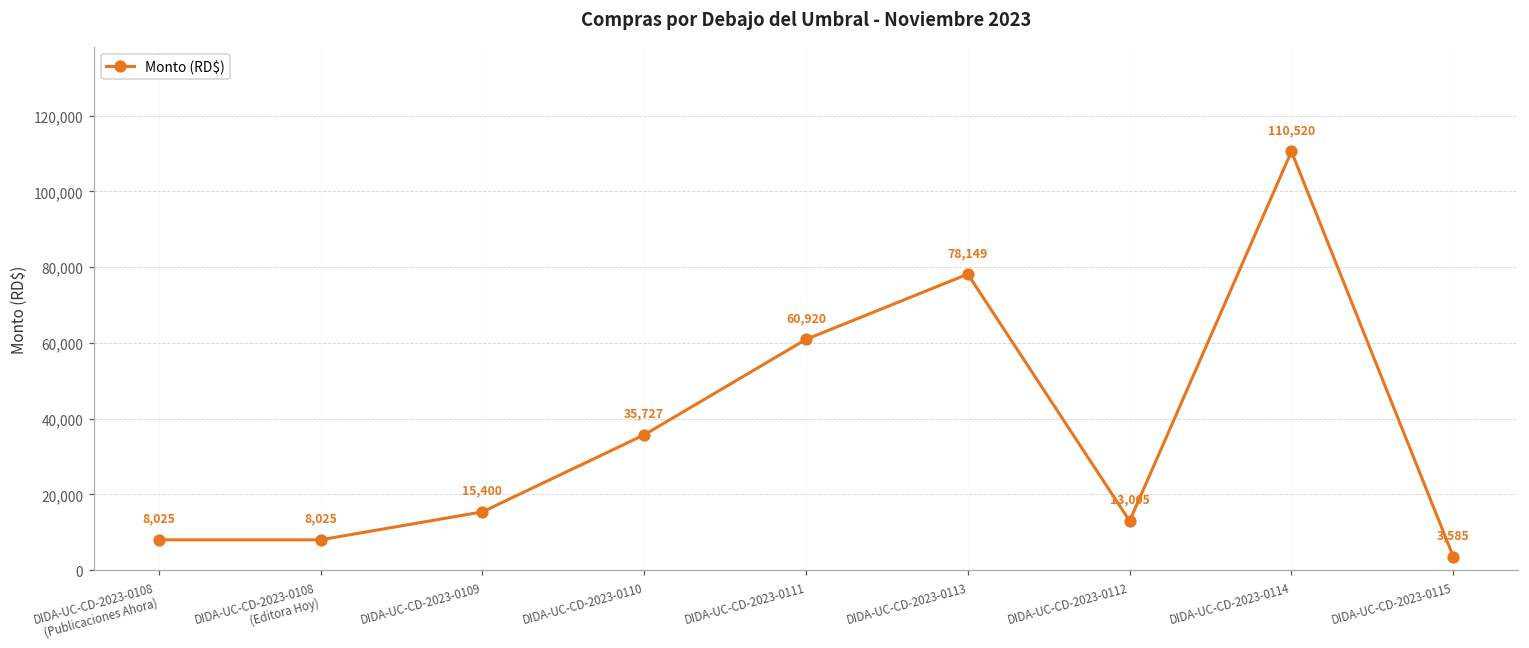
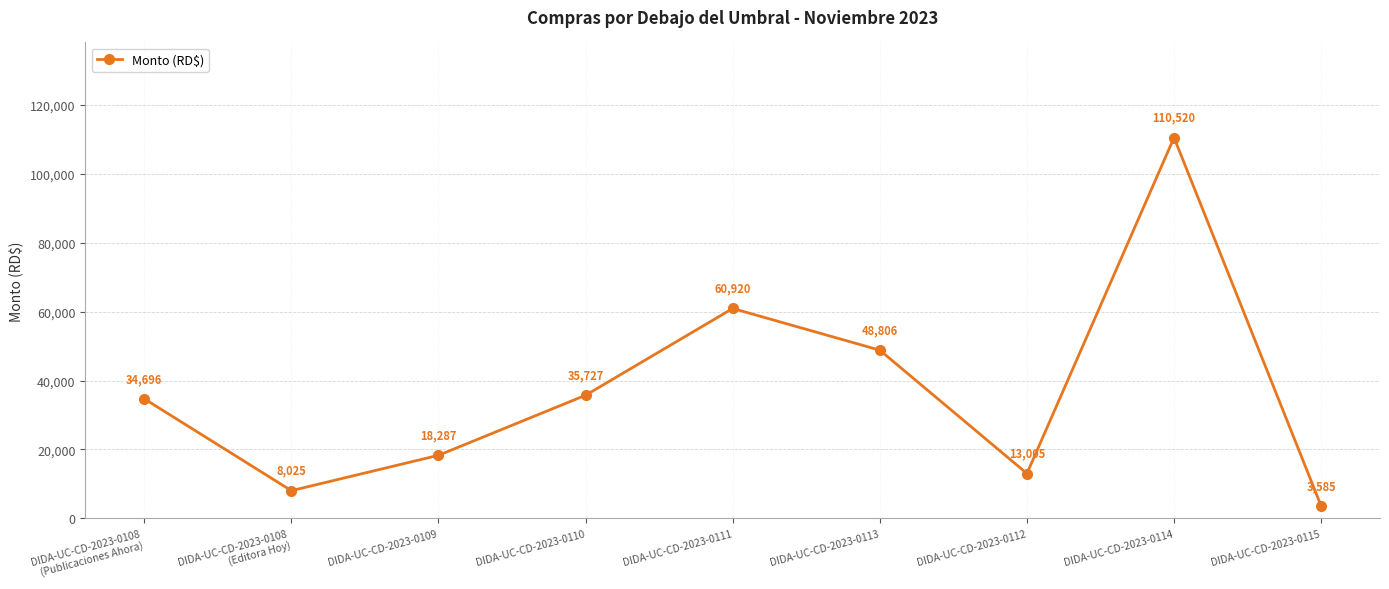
  {
-   "DIDA-UC-CD-2023-0108 (Publicaciones Ahora)": "8,025",
+   "DIDA-UC-CD-2023-0108 (Publicaciones Ahora)": "34,696",
    "DIDA-UC-CD-2023-0108 (Editora Hoy)": "8,025",
-   "DIDA-UC-CD-2023-0109": "15,400",
+   "DIDA-UC-CD-2023-0109": "18,287",
    "DIDA-UC-CD-2023-0110": "35,727",
    "DIDA-UC-CD-2023-0111": "60,920",
-   "DIDA-UC-CD-2023-0113": "78,149",
+   "DIDA-UC-CD-2023-0113": "48,806",
    "DIDA-UC-CD-2023-0112": "13,005",
    "DIDA-UC-CD-2023-0114": "110,520",
    "DIDA-UC-CD-2023-0115": "3,585"
  }
